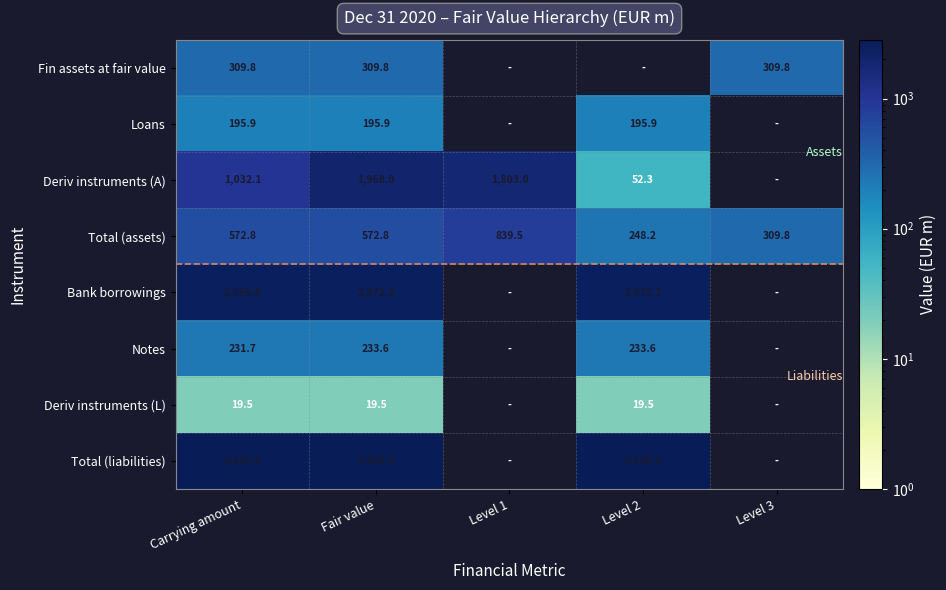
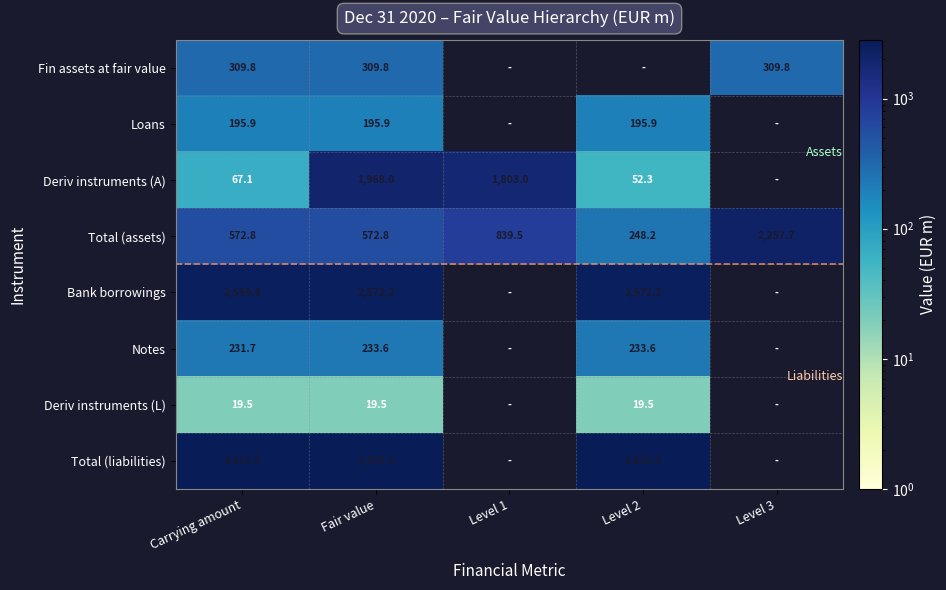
  {
    "Fin assets at fair value": {
      "Carrying amount": "309.8",
      "Fair value": "309.8",
      "Level 3": "309.8"
    },
    "Loans": {
      "Carrying amount": "195.9",
      "Fair value": "195.9",
      "Level 2": "195.9"
    },
    "Deriv instruments (A)": {
-     "Carrying amount": "1,032.1",
+     "Carrying amount": "67.1",
      "Fair value": "1,968.0",
      "Level 1": "1,803.0",
      "Level 2": "52.3"
    },
    "Total (assets)": {
      "Carrying amount": "572.8",
      "Fair value": "572.8",
      "Level 1": "839.5",
      "Level 2": "248.2",
-     "Level 3": "309.8"
+     "Level 3": "2,257.7"
    },
    "Notes": {
      "Carrying amount": "231.7",
      "Fair value": "233.6",
      "Level 2": "233.6"
    },
    "Deriv instruments (L)": {
      "Carrying amount": "19.5",
      "Fair value": "19.5",
      "Level 2": "19.5"
    }
  }
